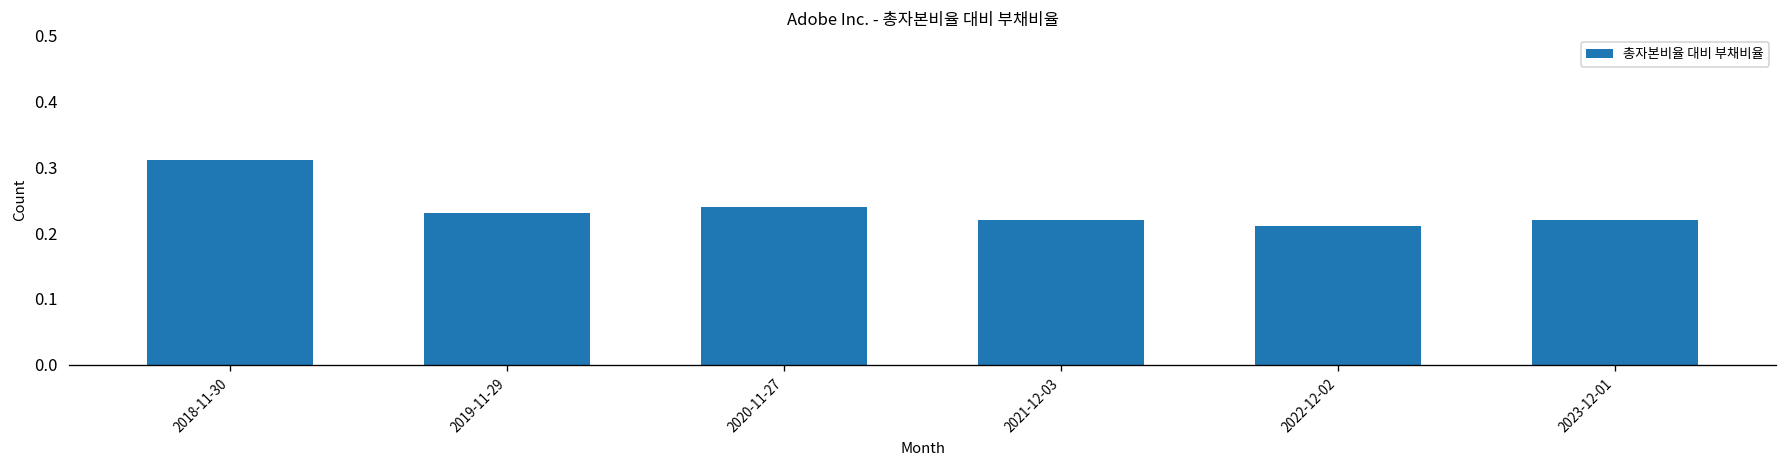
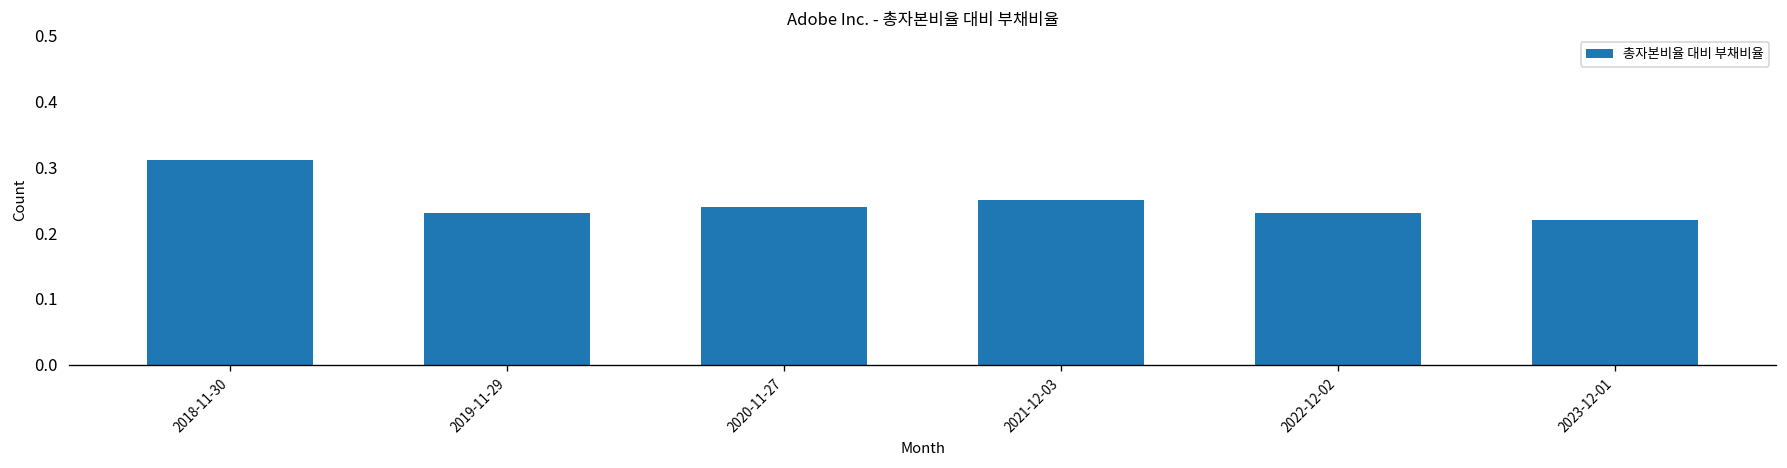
  {
    "2018-11-30": 0.31,
    "2019-11-29": 0.23,
    "2020-11-27": 0.24,
-   "2021-12-03": 0.22,
-   "2022-12-02": 0.21,
+   "2021-12-03": 0.25,
+   "2022-12-02": 0.23,
    "2023-12-01": 0.22
  }
